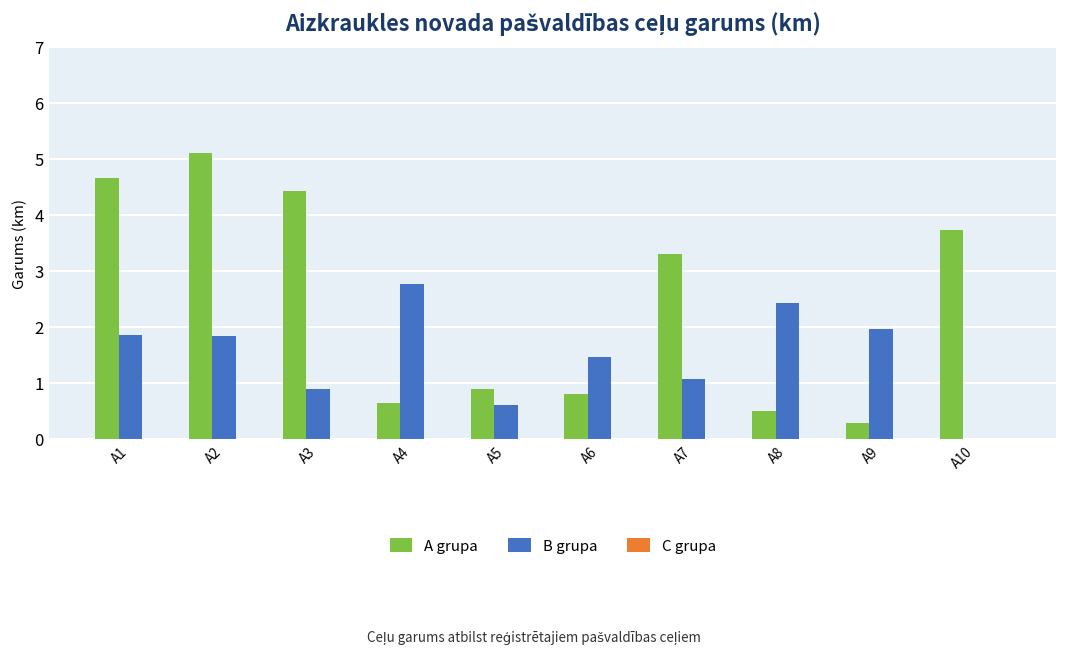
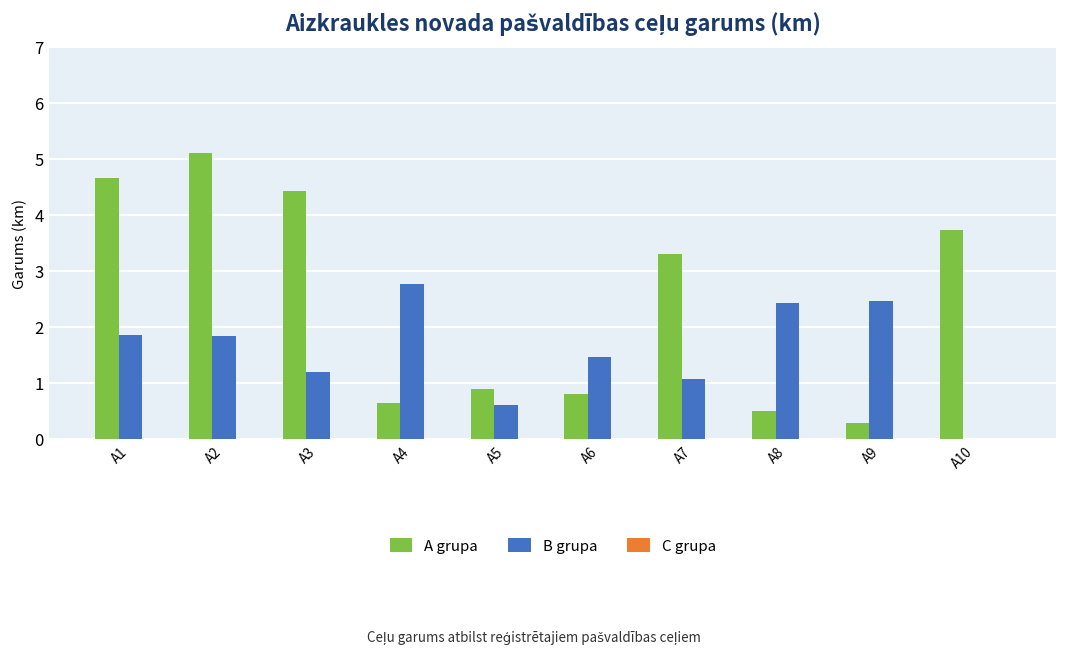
  {
    "A grupa": {
      "A1": 4.7,
      "A2": 5.1,
      "A3": 4.4,
      "A4": 0.6,
      "A5": 0.9,
      "A6": 0.8,
      "A7": 3.3,
      "A8": 0.5,
      "A9": 0.3,
      "A10": 3.7
    },
    "B grupa": {
      "A1": 1.9,
      "A2": 1.8,
-     "A3": 0.9,
+     "A3": 1.2,
      "A4": 2.8,
      "A5": 0.6,
      "A6": 1.5,
      "A7": 1.1,
      "A8": 2.4,
-     "A9": 2.0,
+     "A9": 2.5,
      "A10": 0.0
    },
    "C grupa": {
      "A1": 0.0,
      "A2": 0.0,
      "A3": 0.0,
      "A4": 0.0,
      "A5": 0.0,
      "A6": 0.0,
      "A7": 0.0,
      "A8": 0.0,
      "A9": 0.0,
      "A10": 0.0
    }
  }
